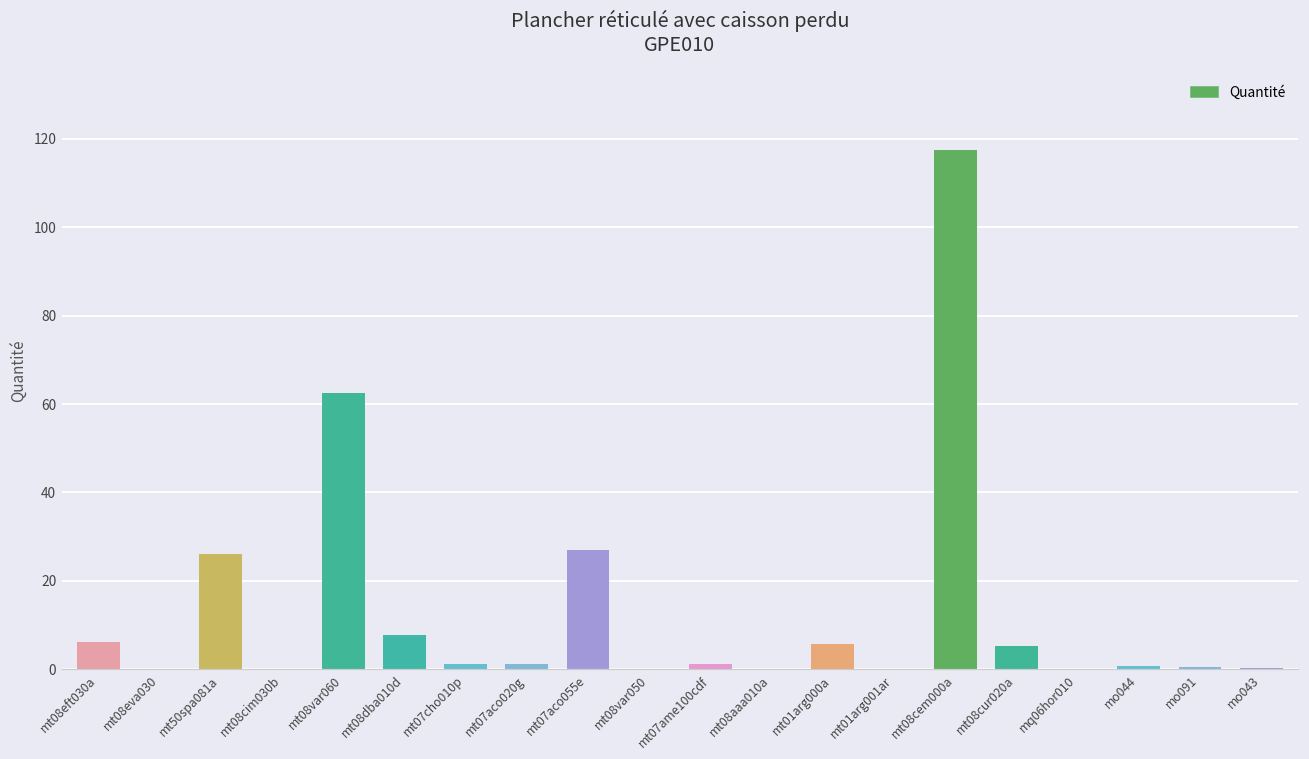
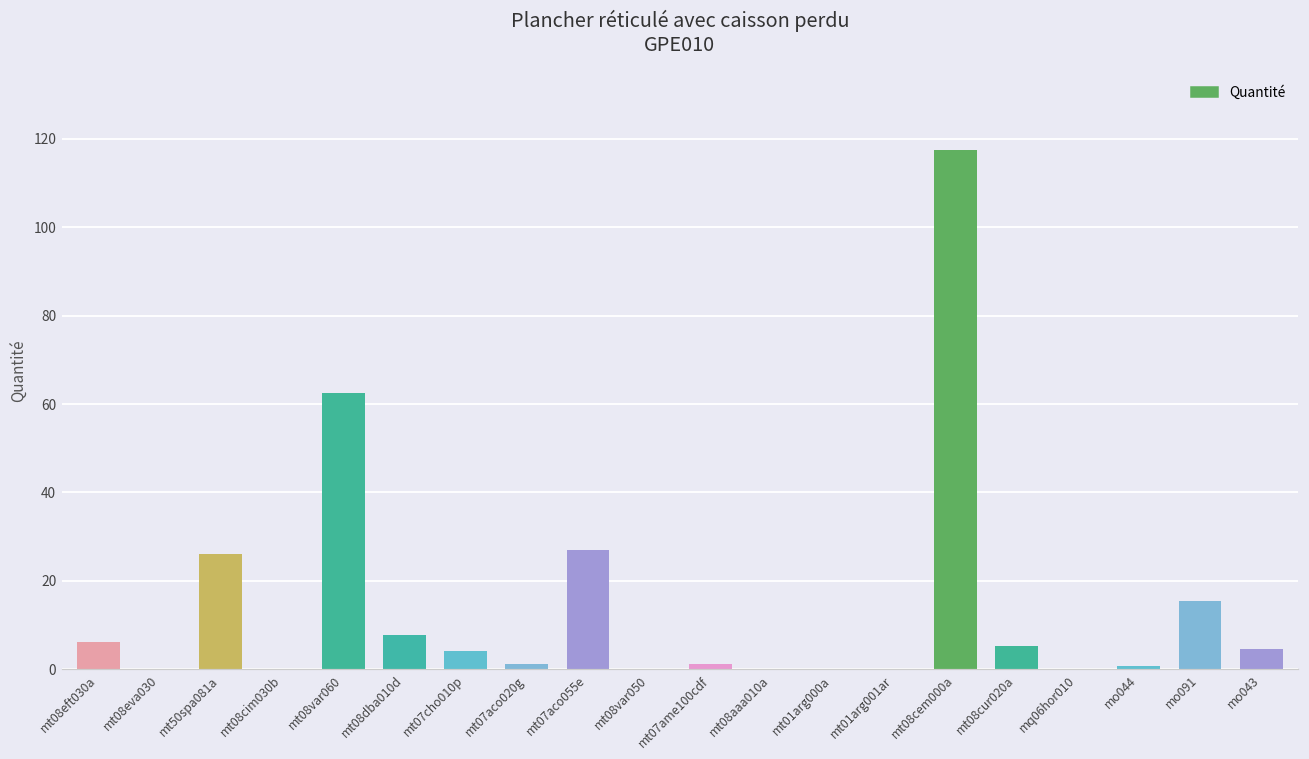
  {
    "mt08eft030a": 6,
    "mt50spa081a": 26,
    "mt08var060": 63,
    "mt08dba010d": 8,
-   "mt07cho010p": 1,
+   "mt07cho010p": 4,
    "mt07aco020g": 1,
    "mt07aco055e": 27,
    "mt07ame100cdf": 1,
-   "mt01arg000a": 6,
+   "mt01arg000a": 0,
    "mt08cem000a": 117,
    "mt08cur020a": 5,
    "mo044": 1,
-   "mo091": 1,
-   "mo043": 0
+   "mo091": 16,
+   "mo043": 5
  }
